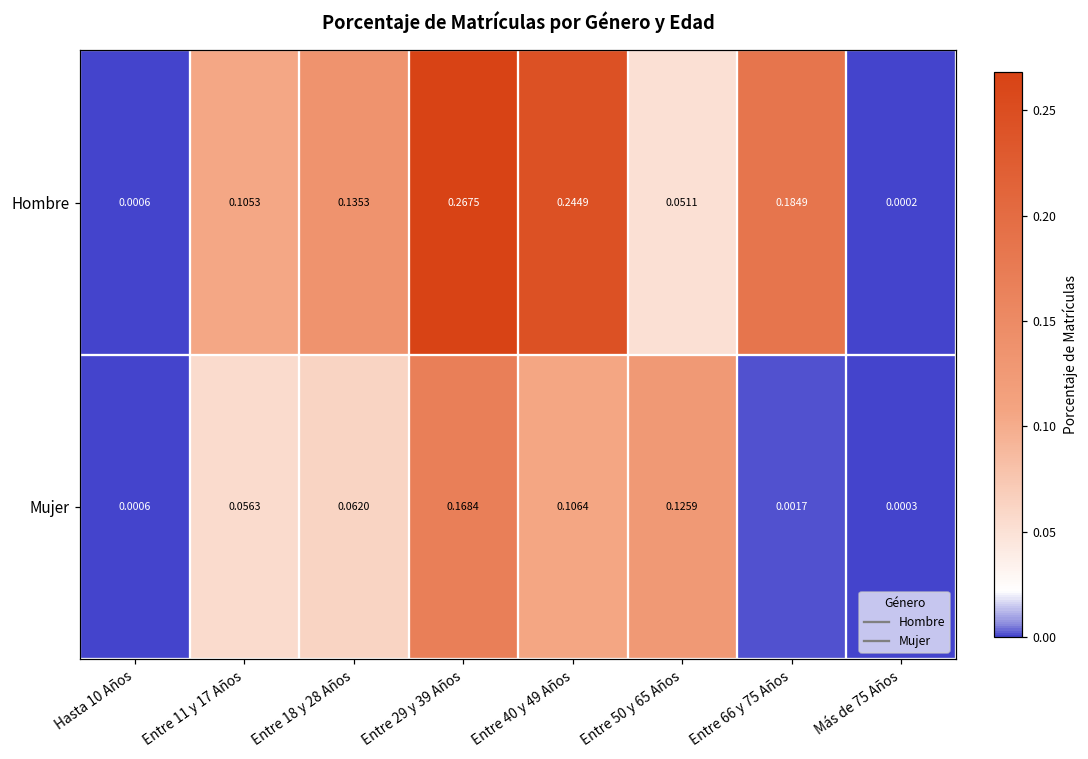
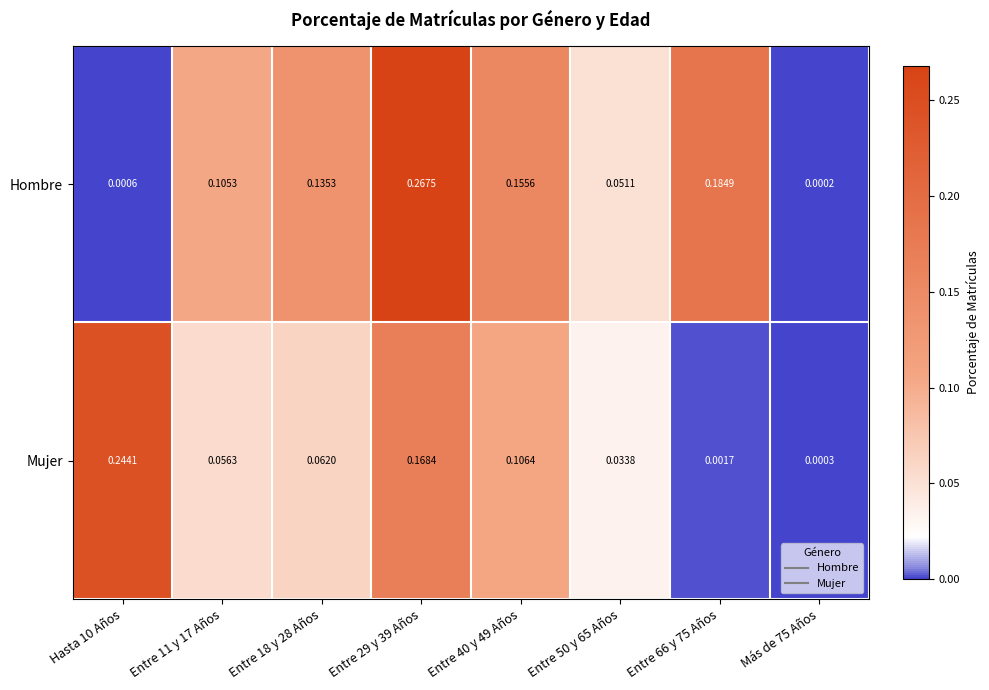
  {
    "Hombre": {
      "Hasta 10 Años": 0.0006,
      "Entre 11 y 17 Años": 0.1053,
      "Entre 18 y 28 Años": 0.1353,
      "Entre 29 y 39 Años": 0.2675,
-     "Entre 40 y 49 Años": 0.2449,
+     "Entre 40 y 49 Años": 0.1556,
      "Entre 50 y 65 Años": 0.0511,
      "Entre 66 y 75 Años": 0.1849,
      "Más de 75 Años": 0.0002
    },
    "Mujer": {
-     "Hasta 10 Años": 0.0006,
+     "Hasta 10 Años": 0.2441,
      "Entre 11 y 17 Años": 0.0563,
      "Entre 18 y 28 Años": 0.0620,
      "Entre 29 y 39 Años": 0.1684,
      "Entre 40 y 49 Años": 0.1064,
-     "Entre 50 y 65 Años": 0.1259,
+     "Entre 50 y 65 Años": 0.0338,
      "Entre 66 y 75 Años": 0.0017,
      "Más de 75 Años": 0.0003
    }
  }
